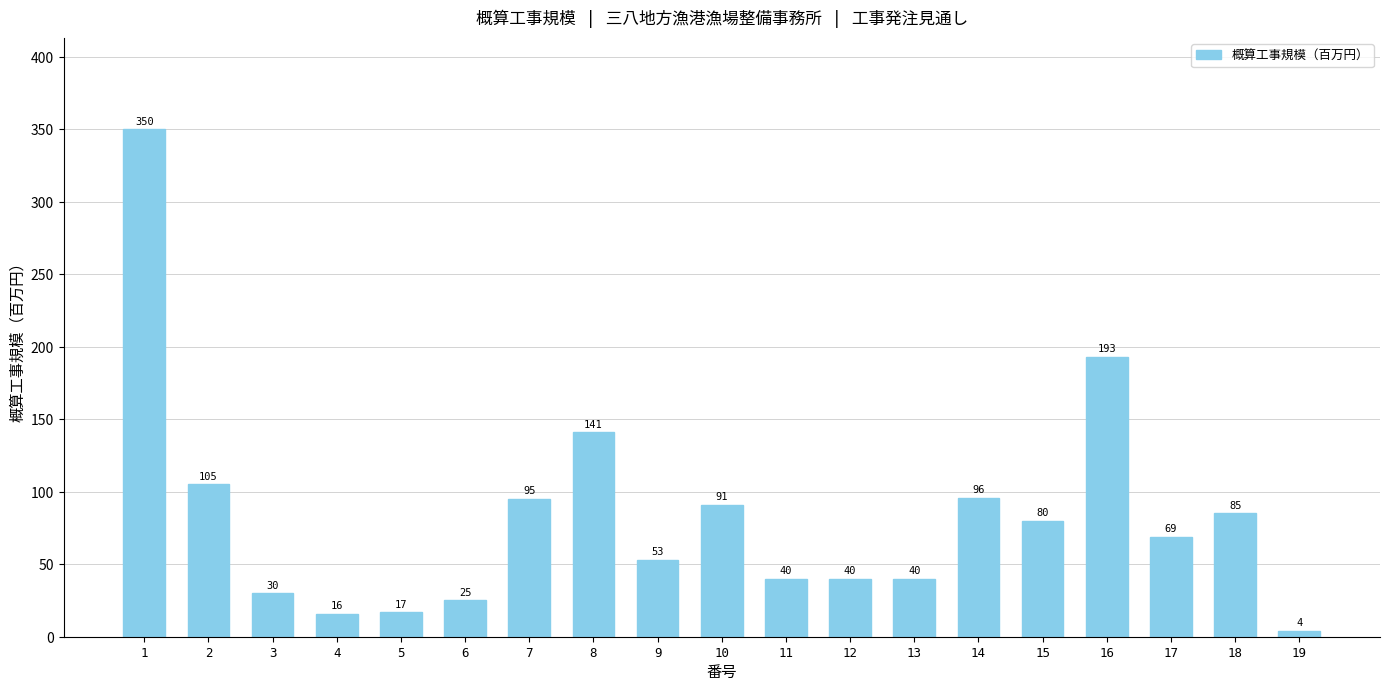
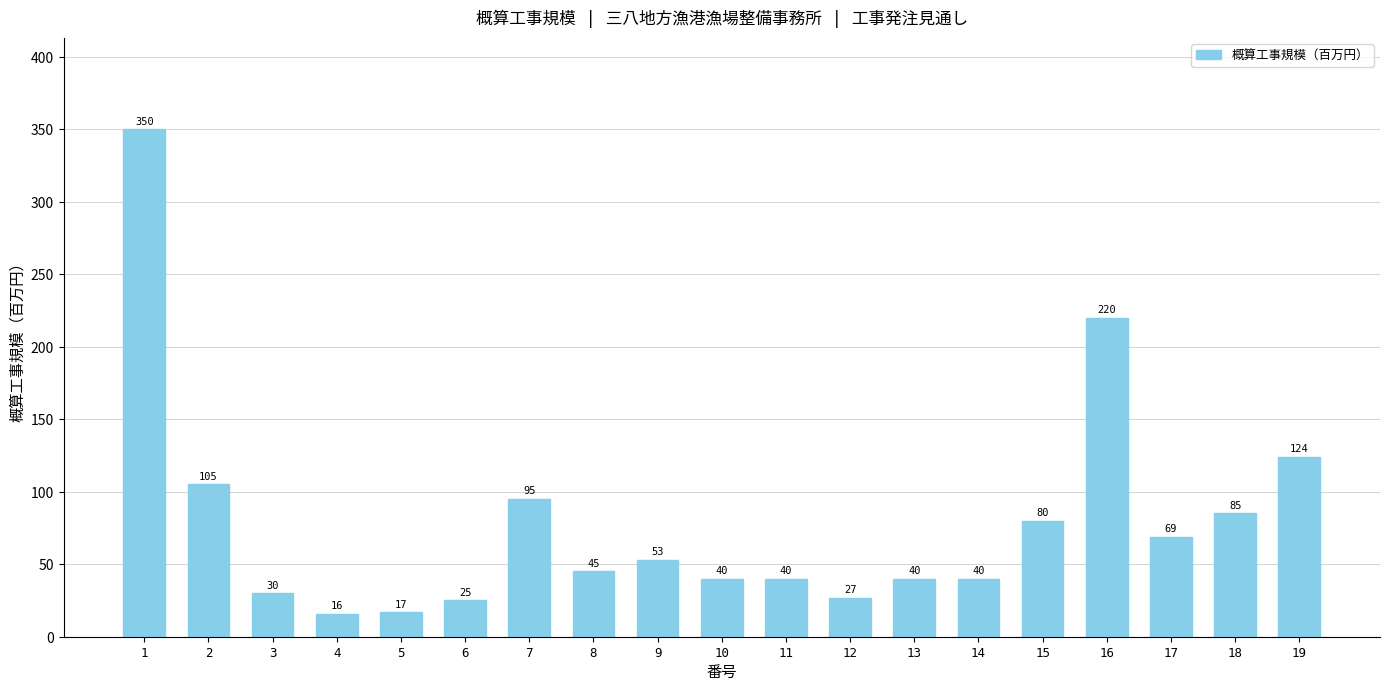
  {
    "1": 350,
    "2": 105,
    "3": 30,
    "4": 16,
    "5": 17,
    "6": 25,
    "7": 95,
-   "8": 141,
+   "8": 45,
    "9": 53,
-   "10": 91,
+   "10": 40,
    "11": 40,
-   "12": 40,
+   "12": 27,
    "13": 40,
-   "14": 96,
+   "14": 40,
    "15": 80,
-   "16": 193,
+   "16": 220,
    "17": 69,
    "18": 85,
-   "19": 4
+   "19": 124
  }
